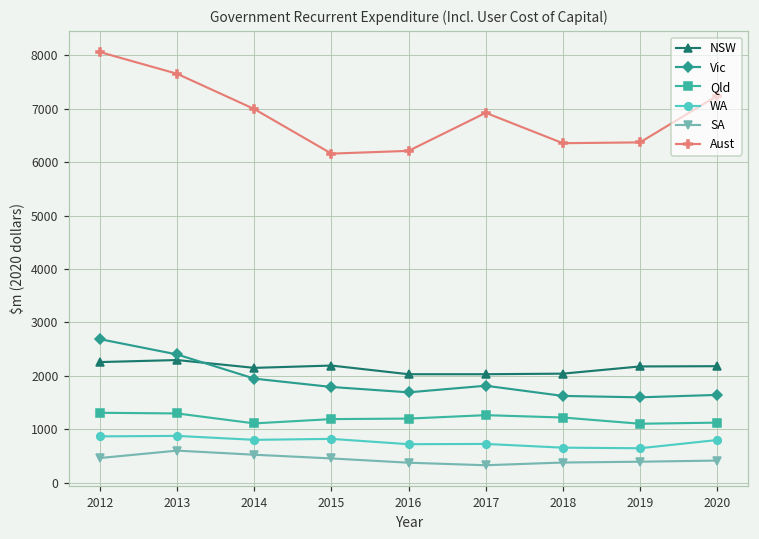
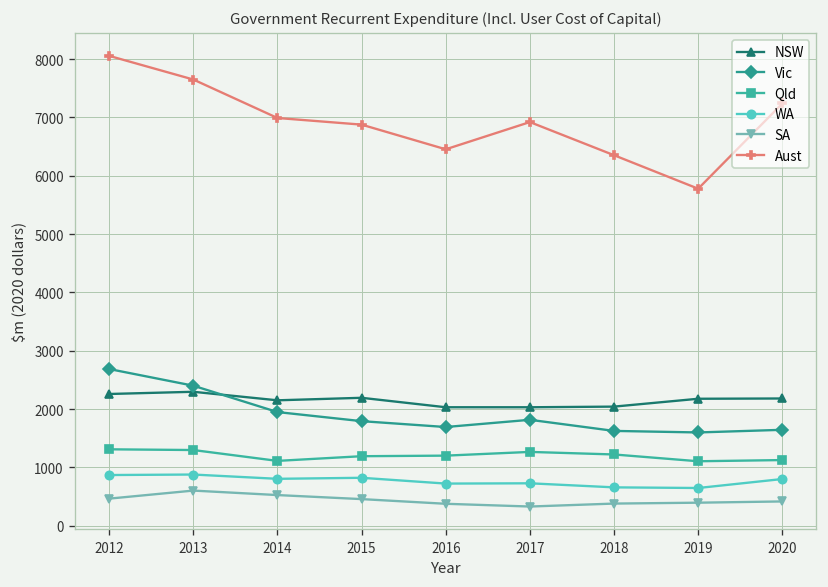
  {
    "Aust": {
      "2012": 8100,
      "2013": 7700,
      "2014": 7000,
-     "2015": 6200,
-     "2016": 6200,
+     "2015": 6900,
+     "2016": 6500,
      "2017": 6900,
      "2018": 6400,
-     "2019": 6400
+     "2019": 5800
    }
  }
